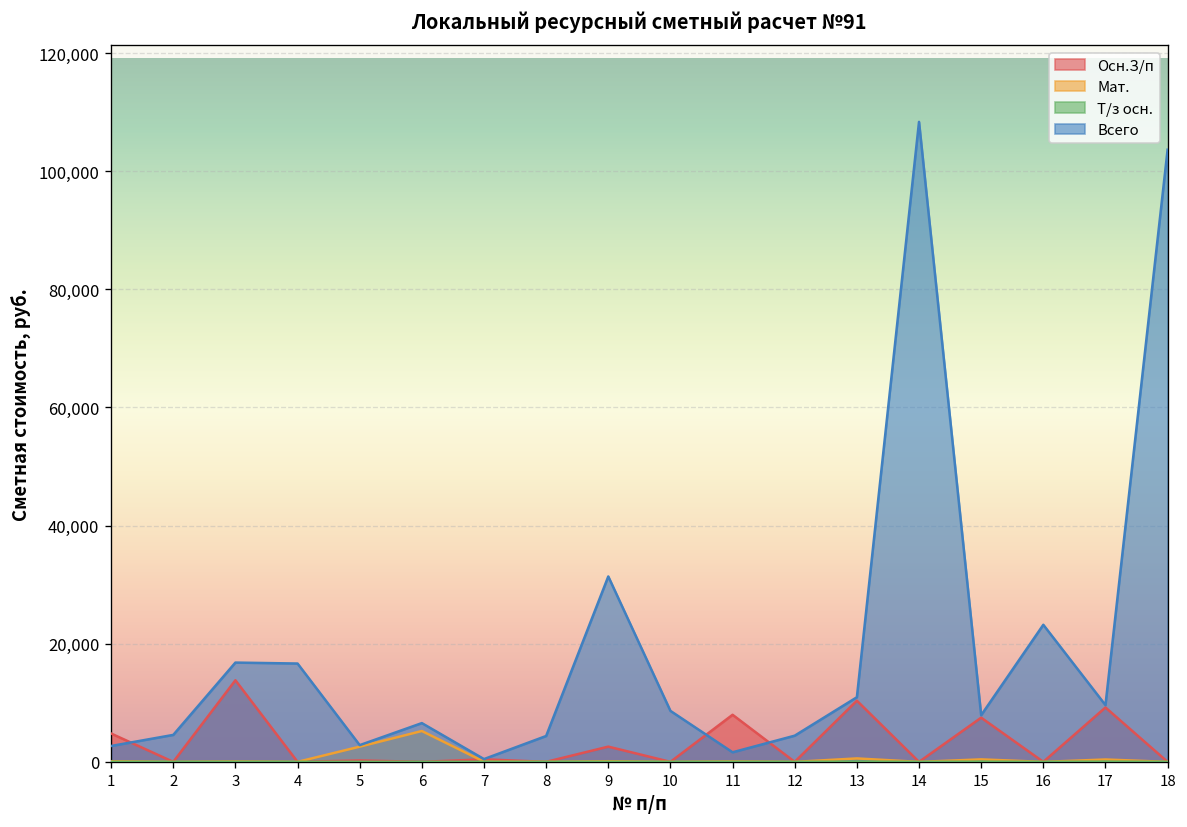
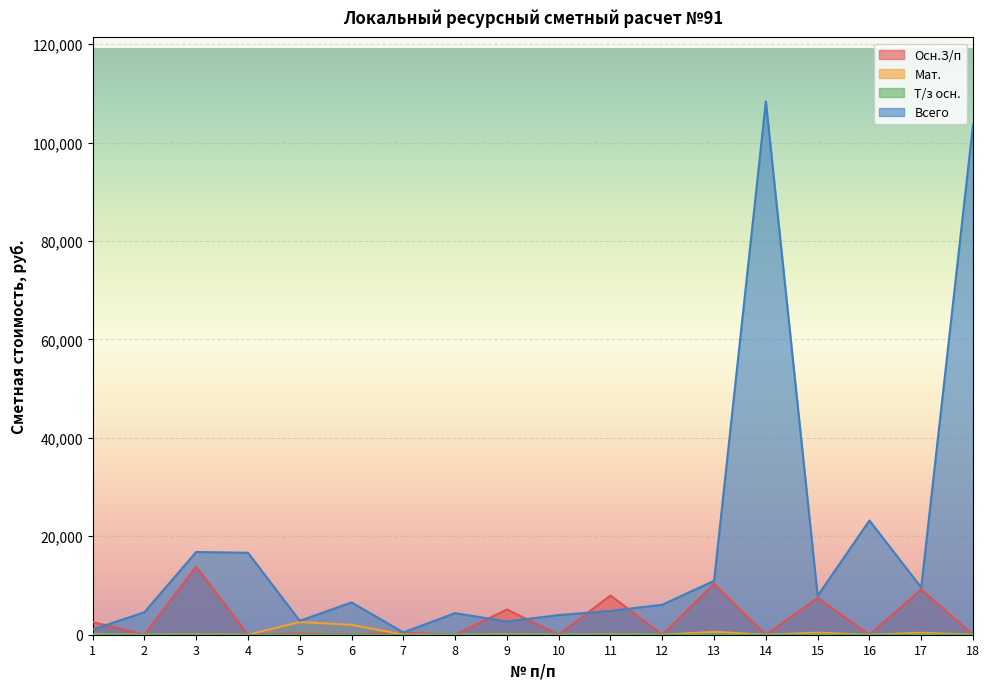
  {
    "Осн.З/п": {
-     "1": "5,000",
+     "1": "3,000",
      "3": "14,000",
-     "9": "3,000",
+     "9": "5,000",
      "11": "8,000",
      "13": "10,000"
    },
    "Мат.": {
-     "6": "5,000",
+     "6": "2,000",
      "13": "1,000"
    },
    "Т/з осн.": {
      "13": "0"
    },
    "Всего": {
-     "1": "3,000",
+     "1": "1,000",
      "2": "5,000",
      "3": "17,000",
      "4": "17,000",
      "6": "7,000",
      "8": "4,000",
-     "9": "31,000",
-     "10": "9,000",
-     "11": "2,000",
-     "12": "4,000",
+     "9": "3,000",
+     "10": "4,000",
+     "11": "5,000",
+     "12": "6,000",
      "13": "11,000",
      "14": "108,000",
      "16": "23,000",
      "18": "104,000"
    }
  }
